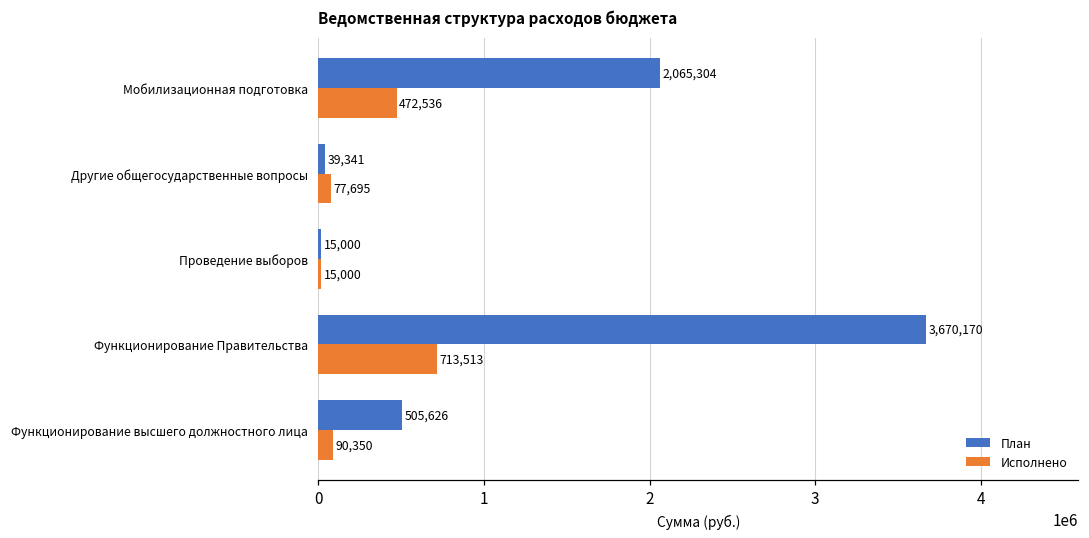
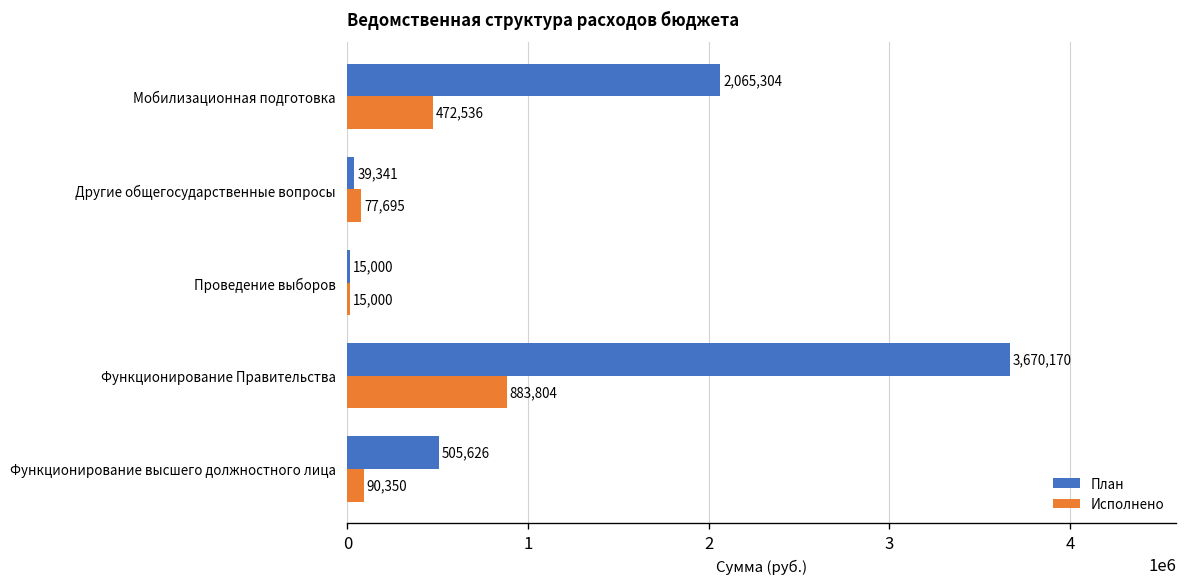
  {
    "План": {
      "Мобилизационная подготовка": "2,065,304",
      "Другие общегосударственные вопросы": "39,341",
      "Проведение выборов": "15,000",
      "Функционирование Правительства": "3,670,170",
      "Функционирование высшего должностного лица": "505,626"
    },
    "Исполнено": {
      "Мобилизационная подготовка": "472,536",
      "Другие общегосударственные вопросы": "77,695",
      "Проведение выборов": "15,000",
-     "Функционирование Правительства": "713,513",
+     "Функционирование Правительства": "883,804",
      "Функционирование высшего должностного лица": "90,350"
    }
  }
